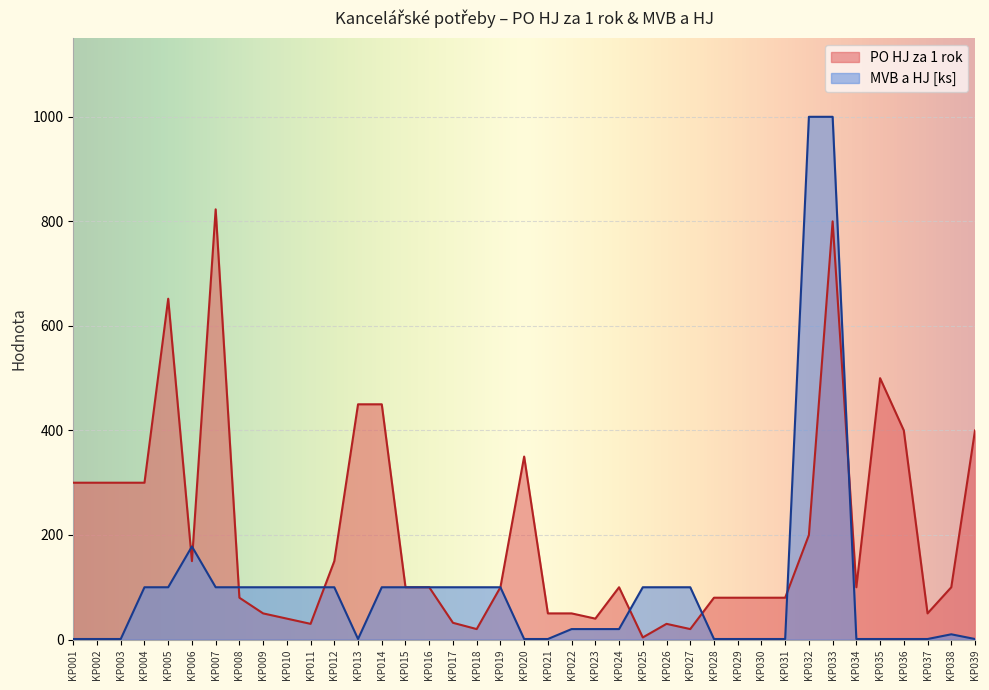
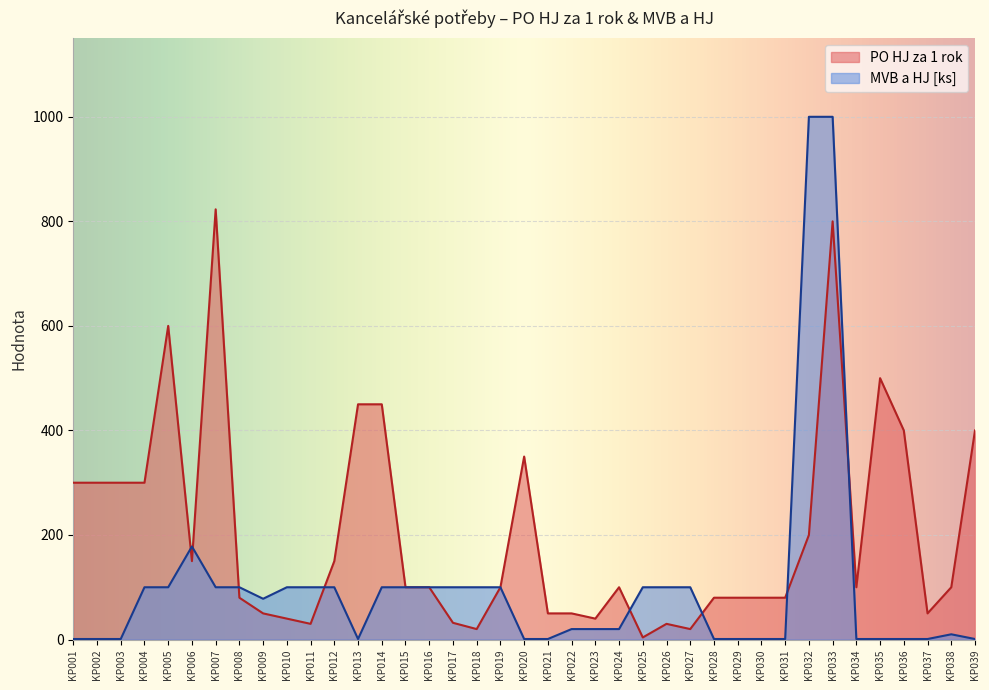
  {
    "PO HJ za 1 rok": {
      "KP001": 300,
      "KP002": 300,
      "KP003": 300,
      "KP004": 300,
-     "KP005": 650,
+     "KP005": 600,
      "KP006": 150,
      "KP007": 820,
      "KP008": 80,
      "KP009": 50,
      "KP010": 40,
      "KP011": 30,
      "KP012": 150,
      "KP013": 450,
      "KP014": 450,
      "KP017": 30,
      "KP018": 20,
      "KP020": 350,
      "KP021": 50,
      "KP022": 50,
      "KP023": 40,
      "KP024": 100,
      "KP025": 0,
      "KP026": 30,
      "KP027": 20,
      "KP028": 80,
      "KP029": 80,
      "KP030": 80,
      "KP031": 80,
      "KP032": 200,
      "KP033": 800,
      "KP034": 100,
      "KP035": 500,
      "KP036": 400,
      "KP037": 50,
      "KP038": 100,
      "KP039": 400
    },
    "MVB a HJ [ks]": {
      "KP001": 0,
      "KP002": 0,
      "KP003": 0,
      "KP004": 100,
      "KP005": 100,
      "KP006": 180,
      "KP007": 100,
      "KP008": 100,
-     "KP009": 100,
+     "KP009": 80,
      "KP010": 100,
      "KP011": 100,
      "KP012": 100,
      "KP013": 0,
      "KP014": 100,
      "KP017": 100,
      "KP018": 100,
      "KP020": 0,
      "KP021": 0,
      "KP022": 20,
      "KP023": 20,
      "KP024": 20,
      "KP025": 100,
      "KP026": 100,
      "KP027": 100,
      "KP028": 0,
      "KP029": 0,
      "KP030": 0,
      "KP031": 0,
      "KP032": 1000,
      "KP033": 1000,
      "KP034": 0,
      "KP035": 0,
      "KP036": 0,
      "KP037": 0,
      "KP038": 10,
      "KP039": 0
    }
  }
